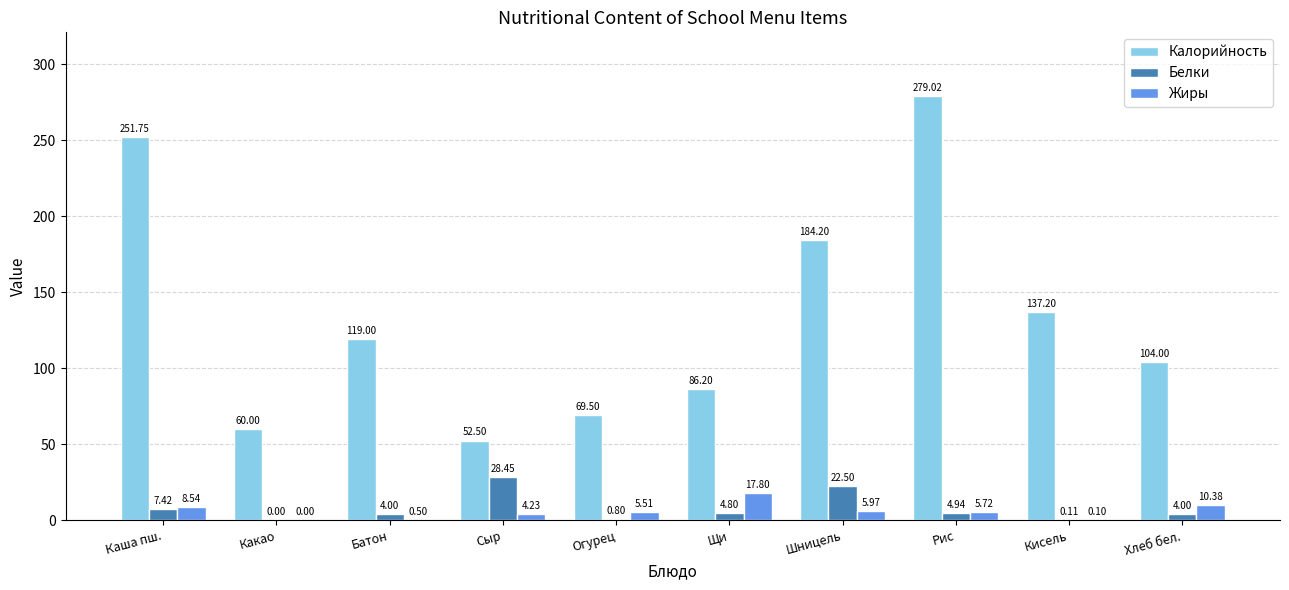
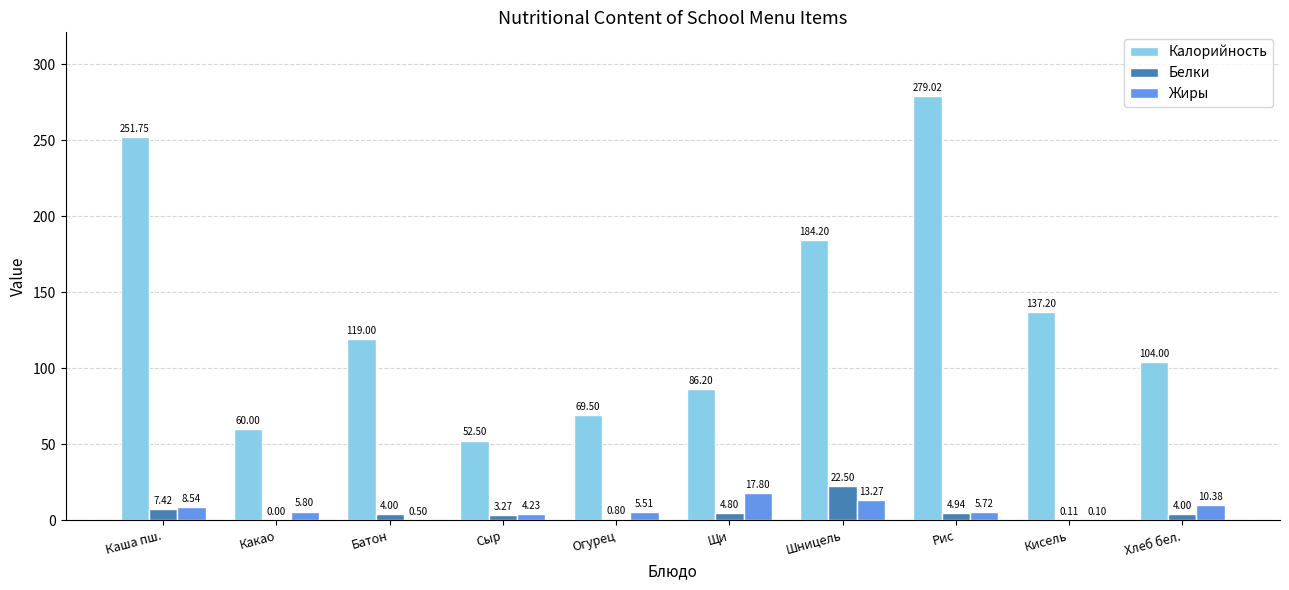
  {
    "Калорийность": {
      "Каша пш.": 251.75,
      "Какао": 60.00,
      "Батон": 119.00,
      "Сыр": 52.50,
      "Огурец": 69.50,
      "Щи": 86.20,
      "Шницель": 184.20,
      "Рис": 279.02,
      "Кисель": 137.20,
      "Хлеб бел.": 104.00
    },
    "Белки": {
      "Каша пш.": 7.42,
      "Какао": 0.00,
      "Батон": 4.00,
-     "Сыр": 28.45,
+     "Сыр": 3.27,
      "Огурец": 0.80,
      "Щи": 4.80,
      "Шницель": 22.50,
      "Рис": 4.94,
      "Кисель": 0.11,
      "Хлеб бел.": 4.00
    },
    "Жиры": {
      "Каша пш.": 8.54,
-     "Какао": 0.00,
+     "Какао": 5.80,
      "Батон": 0.50,
      "Сыр": 4.23,
      "Огурец": 5.51,
      "Щи": 17.80,
-     "Шницель": 5.97,
+     "Шницель": 13.27,
      "Рис": 5.72,
      "Кисель": 0.10,
      "Хлеб бел.": 10.38
    }
  }
